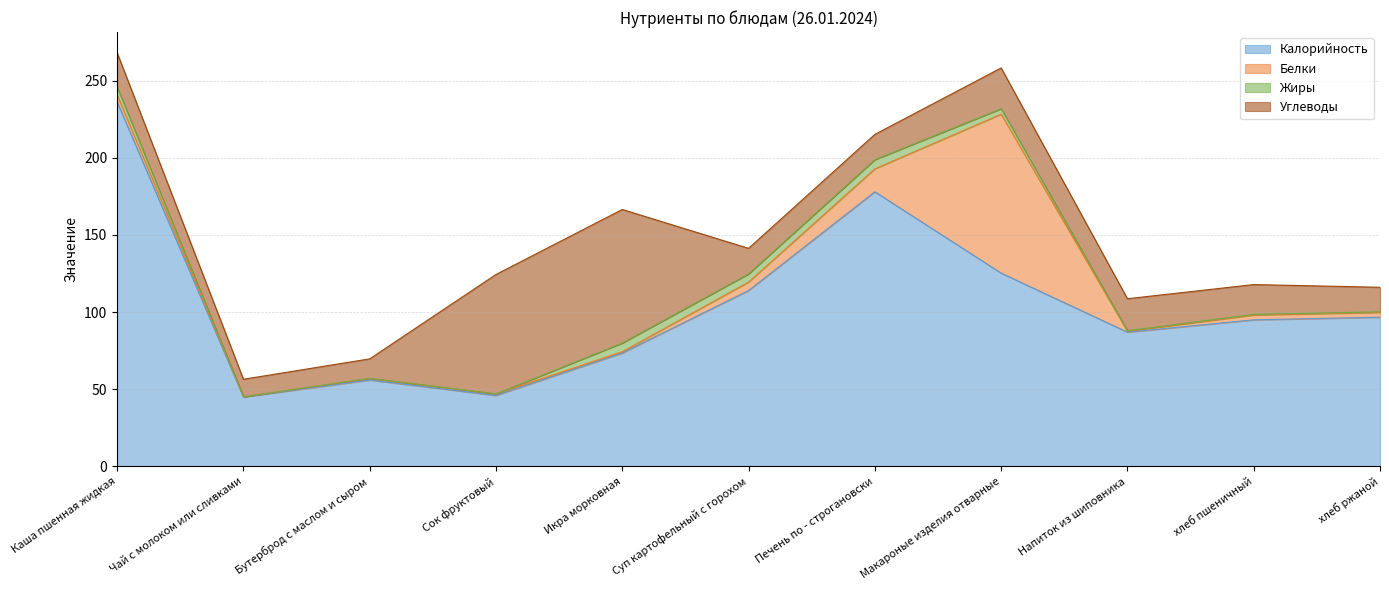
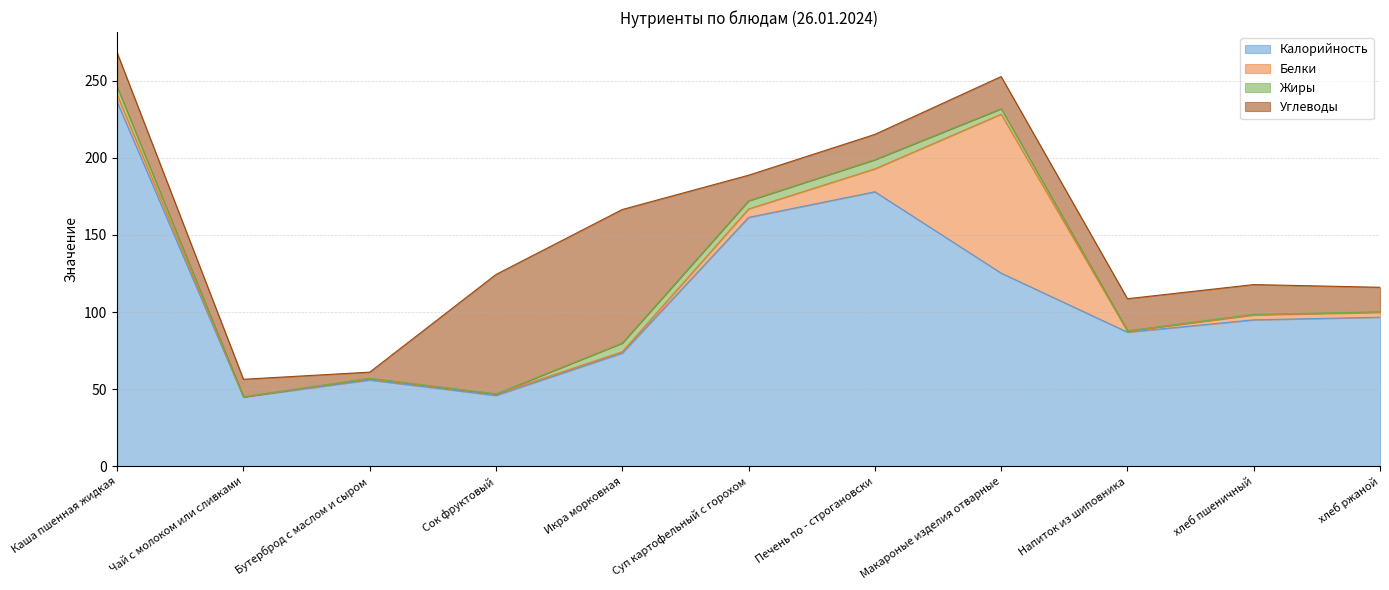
  {
    "Калорийность": {
      "Каша пшенная жидкая": 236,
-     "Суп картофельный с горохом": 114,
+     "Суп картофельный с горохом": 161,
      "Печень по - строгановски": 178,
      "Макароные изделия отварные": 125,
      "хлеб пшеничный": 95,
      "хлеб ржаной": 97
    },
    "Белки": {
      "Каша пшенная жидкая": 4,
      "Суп картофельный с горохом": 5,
      "Печень по - строгановски": 15,
      "Макароные изделия отварные": 103
    },
    "Жиры": {
      "Каша пшенная жидкая": 5,
      "Икра морковная": 6,
      "Суп картофельный с горохом": 5,
      "Печень по - строгановски": 6,
      "Макароные изделия отварные": 4
    },
    "Углеводы": {
      "Каша пшенная жидкая": 22,
      "Чай с молоком или сливками": 11,
-     "Бутерброд с маслом и сыром": 13,
+     "Бутерброд с маслом и сыром": 4,
      "Сок фруктовый": 77,
      "Икра морковная": 87,
      "Суп картофельный с горохом": 17,
      "Печень по - строгановски": 16,
-     "Макароные изделия отварные": 26,
+     "Макароные изделия отварные": 21,
      "Напиток из шиповника": 21,
      "хлеб пшеничный": 19,
      "хлеб ржаной": 16
    }
  }
